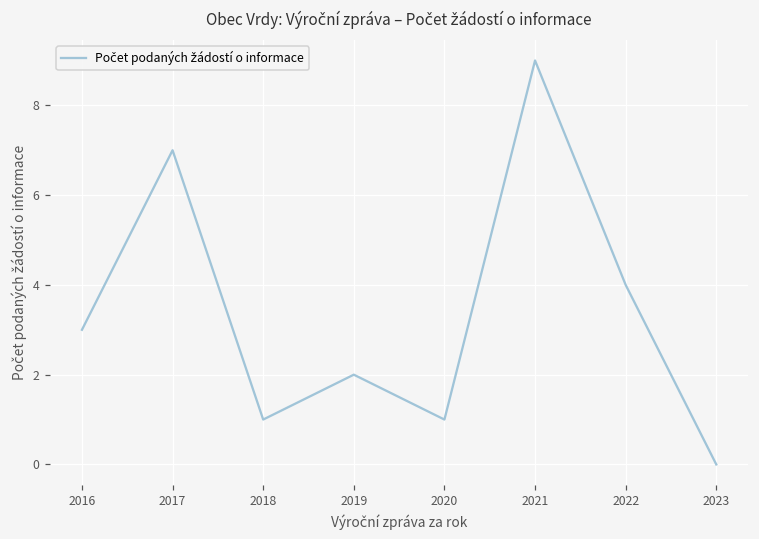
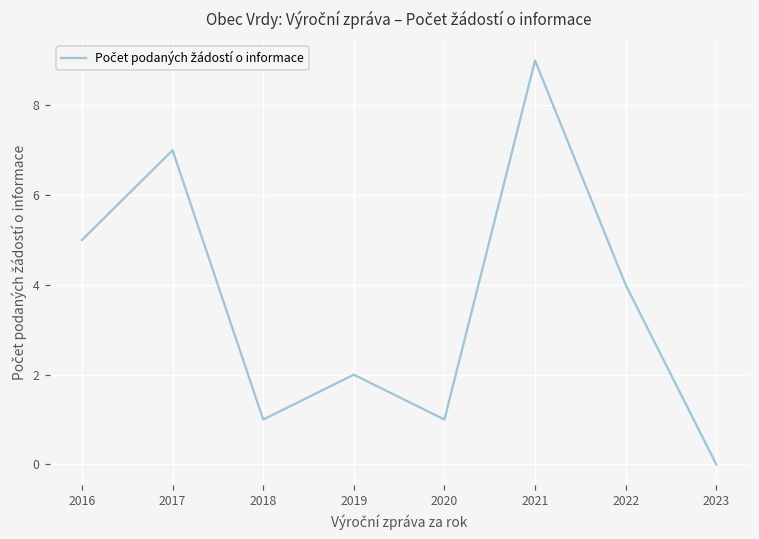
  {
-   "2016": 3,
+   "2016": 5,
    "2017": 7,
    "2018": 1,
    "2019": 2,
    "2020": 1,
    "2021": 9,
    "2022": 4,
    "2023": 0
  }
